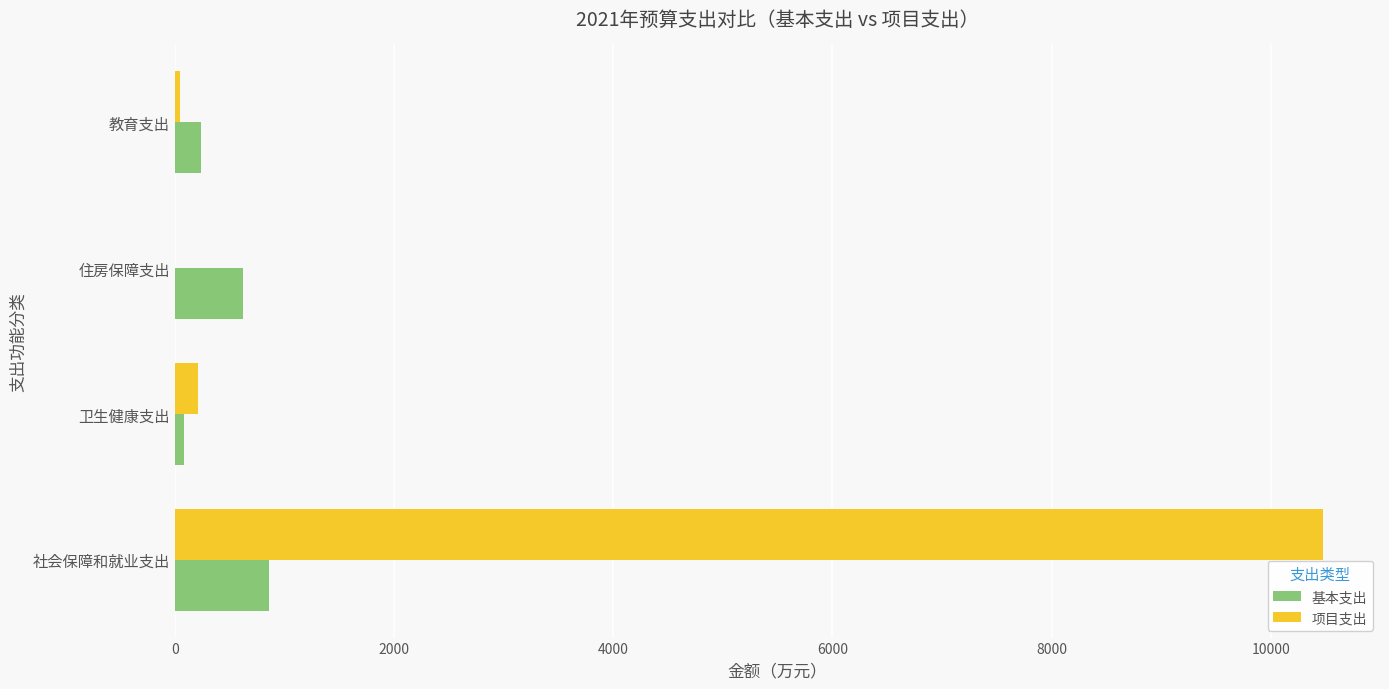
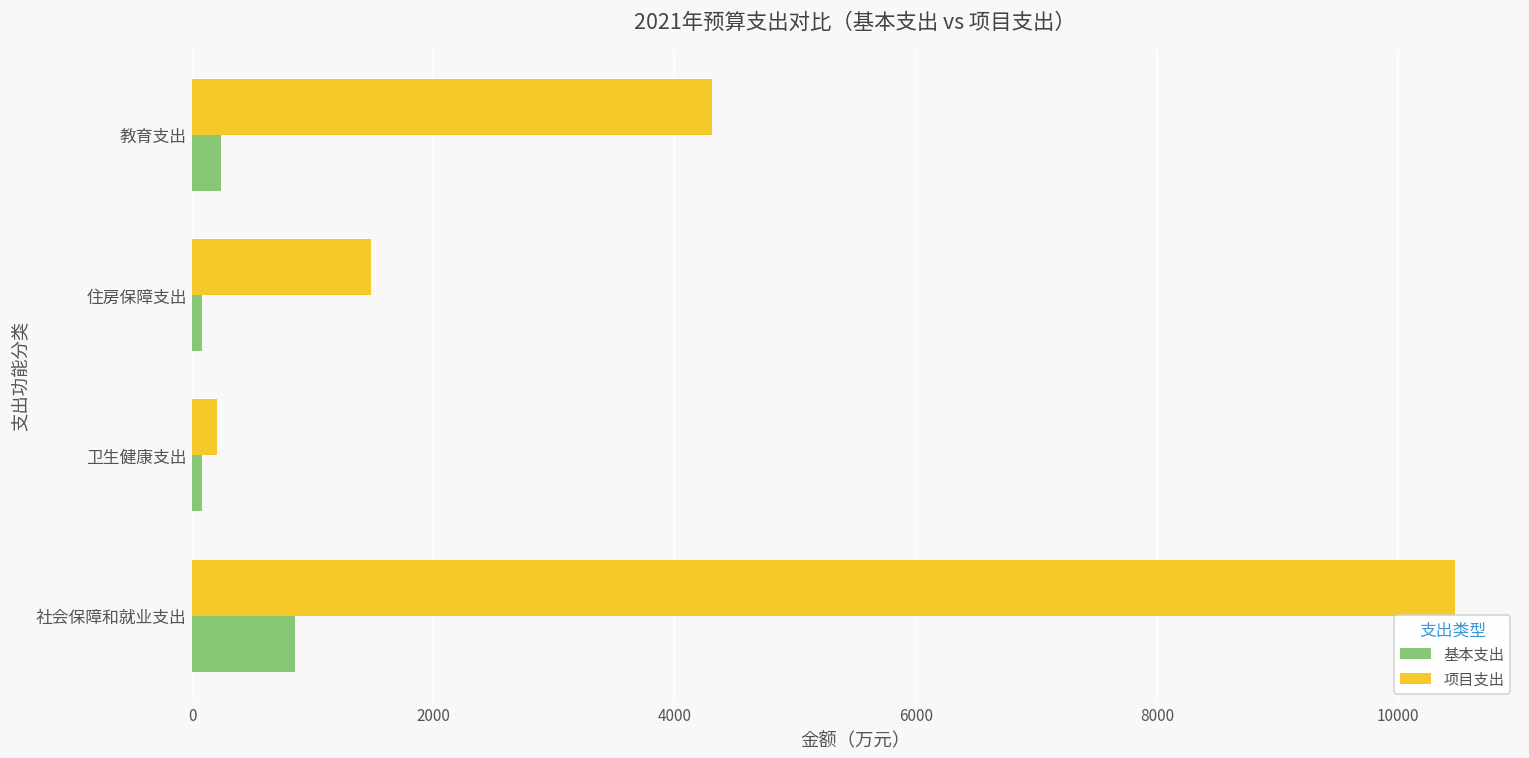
  {
    "基本支出": {
      "教育支出": 240,
-     "住房保障支出": 630,
+     "住房保障支出": 80,
      "卫生健康支出": 80,
      "社会保障和就业支出": 860
    },
    "项目支出": {
-     "教育支出": 50,
-     "住房保障支出": 0,
+     "教育支出": 4310,
+     "住房保障支出": 1480,
      "卫生健康支出": 210,
      "社会保障和就业支出": 10470
    }
  }
